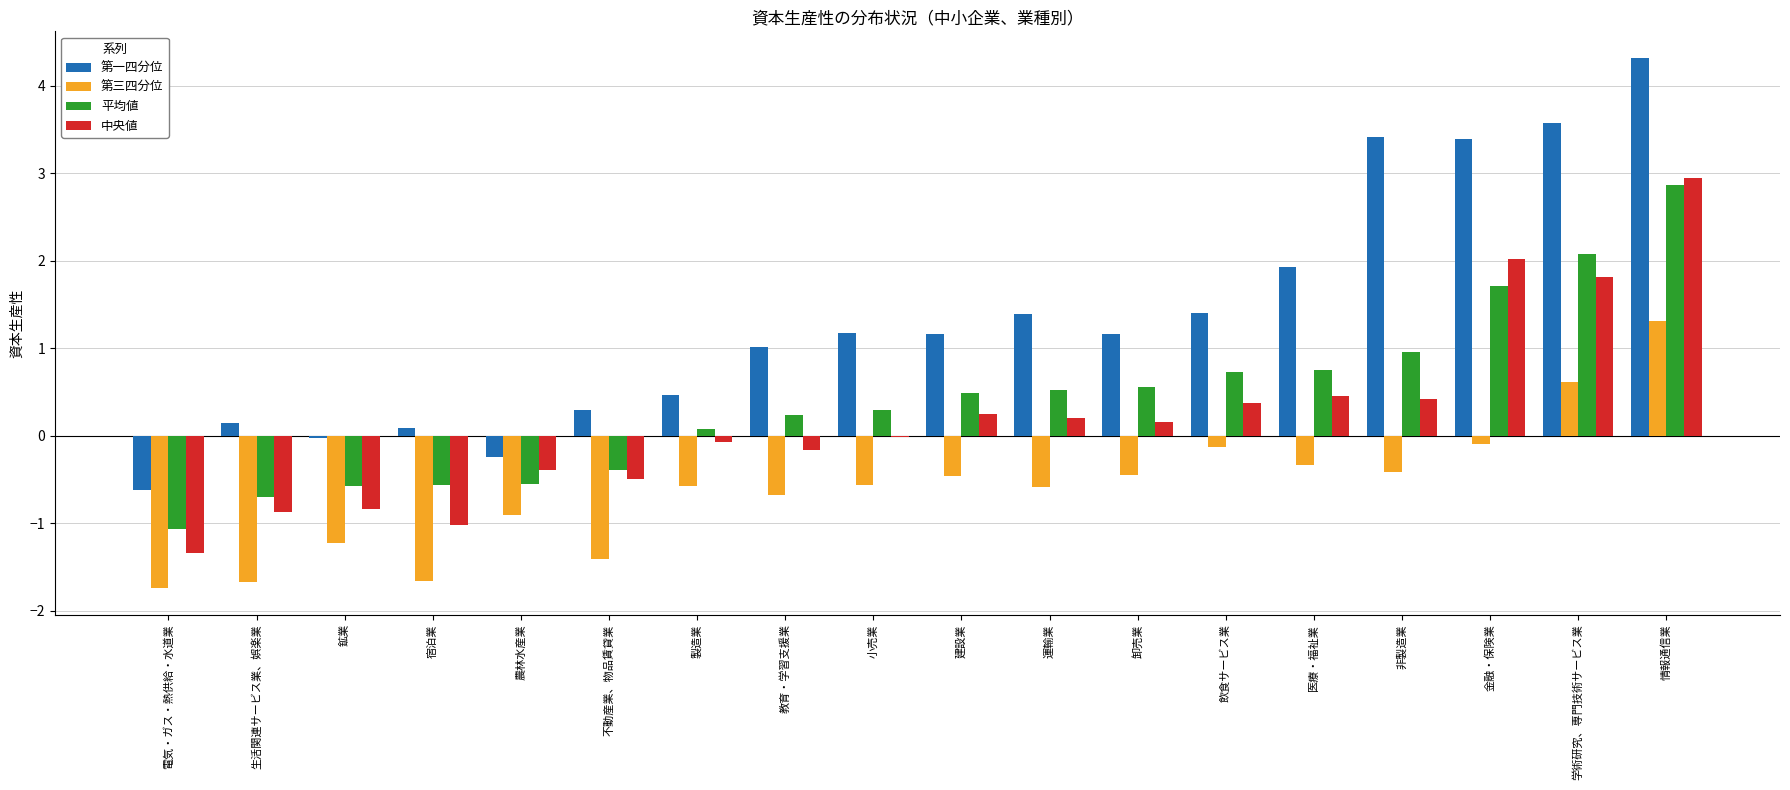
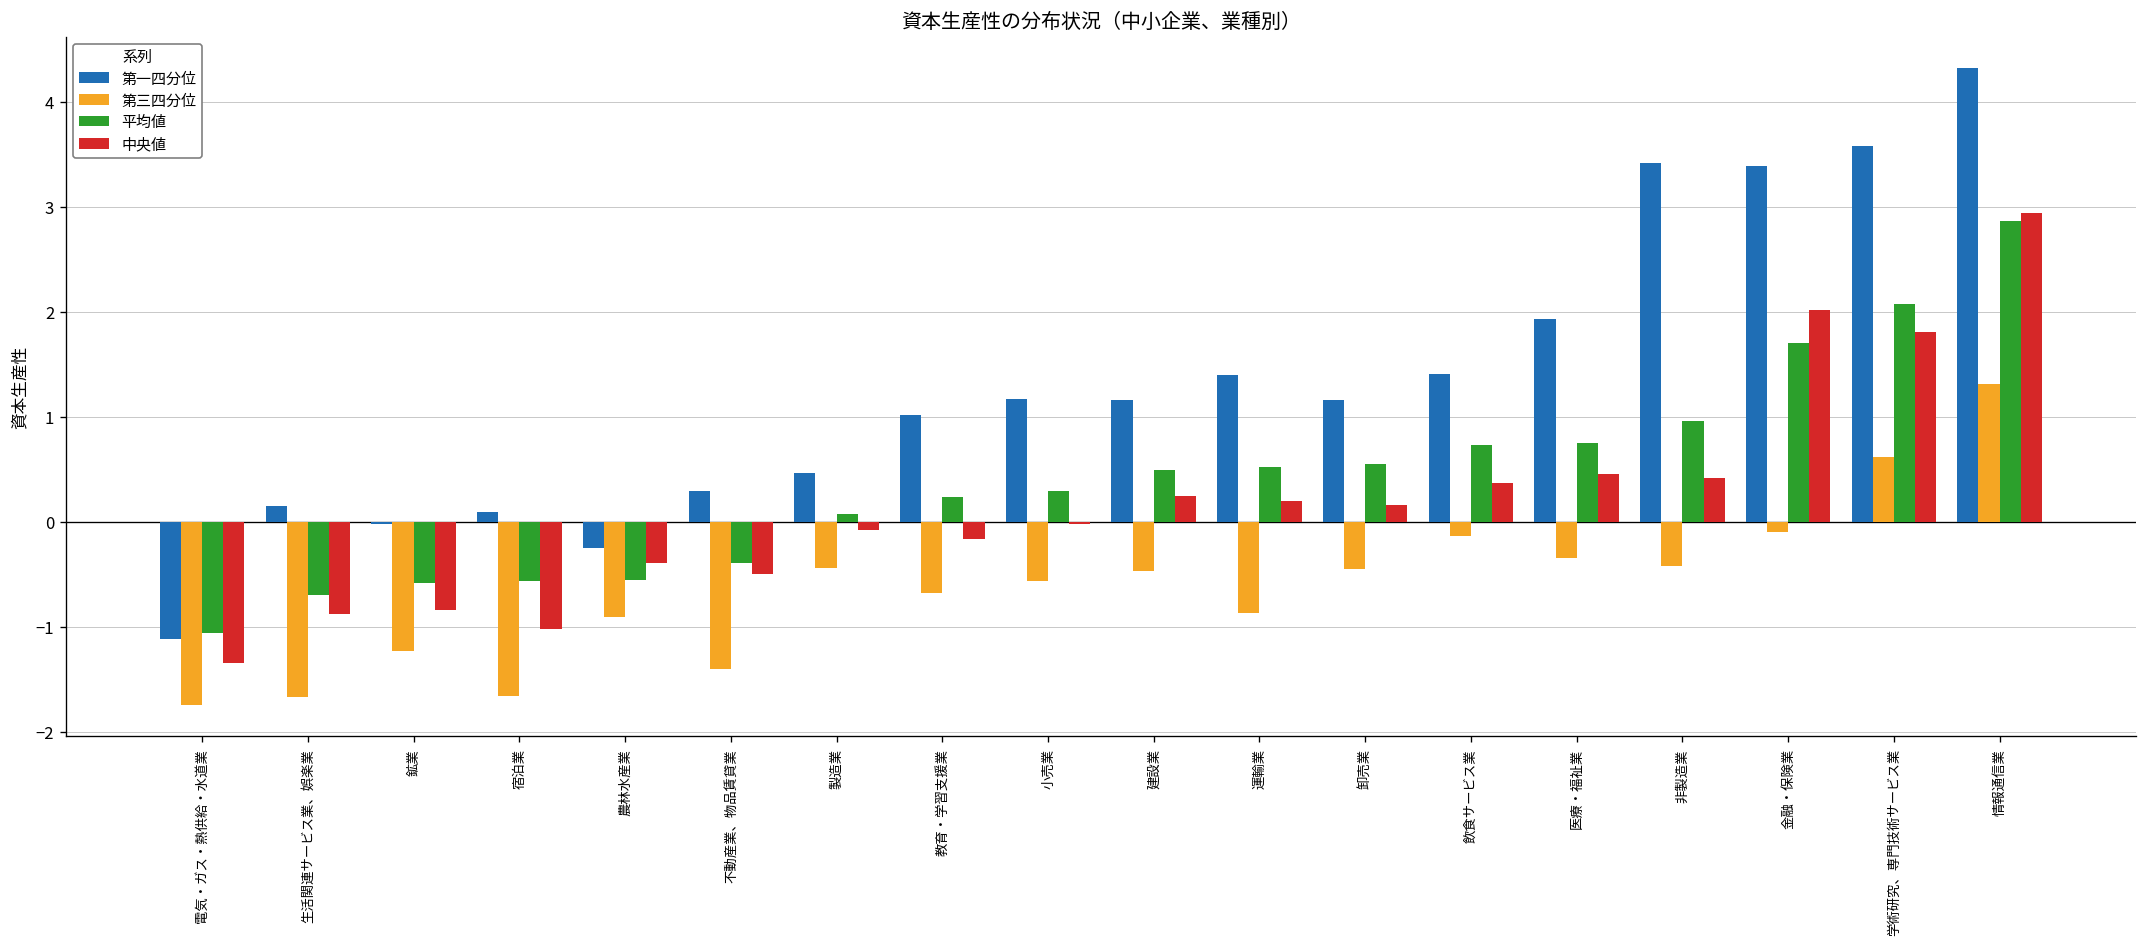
  {
    "第一四分位": {
-     "電気・ガス・熱供給・水道業": -0.6,
+     "電気・ガス・熱供給・水道業": -1.1,
      "生活関連サービス業、娯楽業": 0.1,
      "宿泊業": 0.1,
      "農林水産業": -0.2,
      "不動産業、物品賃貸業": 0.3,
      "製造業": 0.5,
      "教育・学習支援業": 1.0,
      "小売業": 1.2,
      "建設業": 1.2,
      "運輸業": 1.4,
      "卸売業": 1.2,
      "飲食サービス業": 1.4,
      "医療・福祉業": 1.9,
      "非製造業": 3.4,
      "金融・保険業": 3.4,
      "学術研究、専門技術サービス業": 3.6,
      "情報通信業": 4.3
    },
    "第三四分位": {
      "電気・ガス・熱供給・水道業": -1.7,
      "生活関連サービス業、娯楽業": -1.7,
      "鉱業": -1.2,
      "宿泊業": -1.7,
      "農林水産業": -0.9,
      "不動産業、物品賃貸業": -1.4,
-     "製造業": -0.6,
+     "製造業": -0.4,
      "教育・学習支援業": -0.7,
      "小売業": -0.6,
      "建設業": -0.5,
-     "運輸業": -0.6,
+     "運輸業": -0.9,
      "卸売業": -0.4,
      "飲食サービス業": -0.1,
      "医療・福祉業": -0.3,
      "非製造業": -0.4,
      "金融・保険業": -0.1,
      "学術研究、専門技術サービス業": 0.6,
      "情報通信業": 1.3
    },
    "平均値": {
      "電気・ガス・熱供給・水道業": -1.1,
      "生活関連サービス業、娯楽業": -0.7,
      "鉱業": -0.6,
      "宿泊業": -0.6,
      "農林水産業": -0.6,
      "不動産業、物品賃貸業": -0.4,
      "製造業": 0.1,
      "教育・学習支援業": 0.2,
      "小売業": 0.3,
      "建設業": 0.5,
      "運輸業": 0.5,
      "卸売業": 0.6,
      "飲食サービス業": 0.7,
      "医療・福祉業": 0.8,
      "非製造業": 1.0,
      "金融・保険業": 1.7,
      "学術研究、専門技術サービス業": 2.1,
      "情報通信業": 2.9
    },
    "中央値": {
      "電気・ガス・熱供給・水道業": -1.3,
      "生活関連サービス業、娯楽業": -0.9,
      "鉱業": -0.8,
      "宿泊業": -1.0,
      "農林水産業": -0.4,
      "不動産業、物品賃貸業": -0.5,
      "製造業": -0.1,
      "教育・学習支援業": -0.2,
      "建設業": 0.2,
      "運輸業": 0.2,
      "卸売業": 0.2,
      "飲食サービス業": 0.4,
      "医療・福祉業": 0.5,
      "非製造業": 0.4,
      "金融・保険業": 2.0,
      "学術研究、専門技術サービス業": 1.8,
      "情報通信業": 2.9
    }
  }
